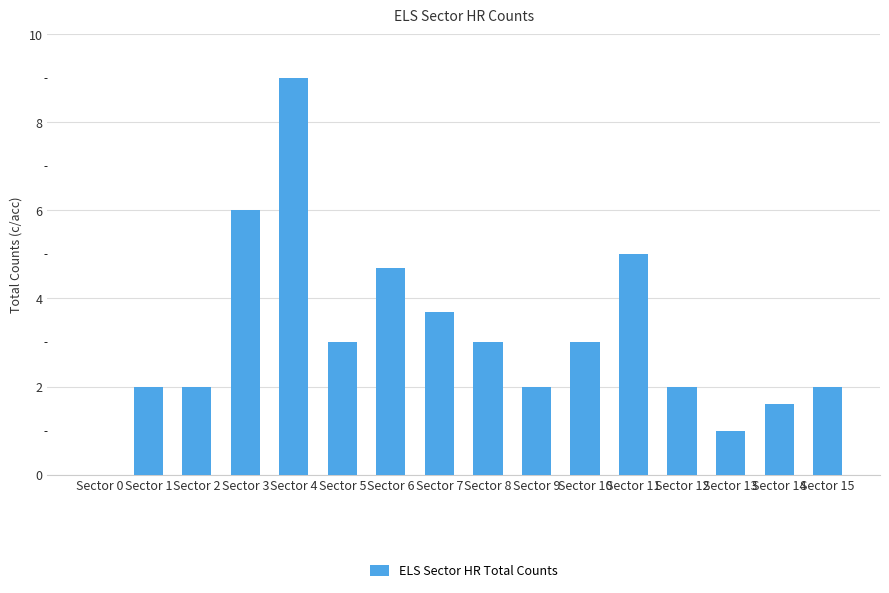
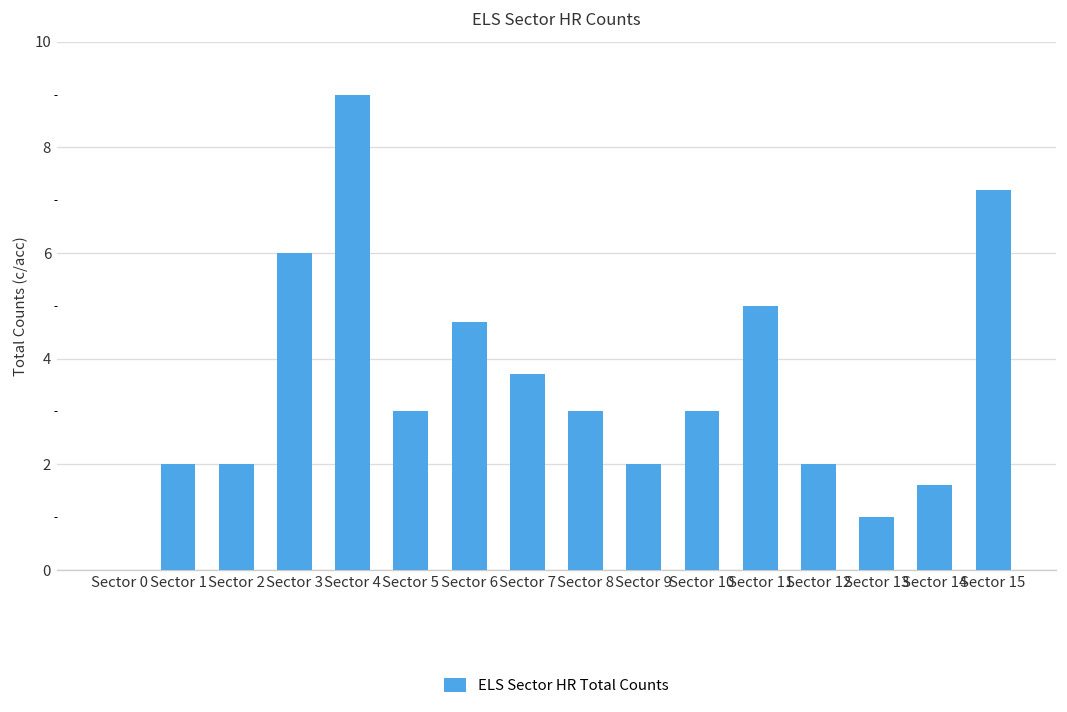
  {
    "Sector 0": 0.0,
    "Sector 1": 2.0,
    "Sector 2": 2.0,
    "Sector 3": 6.0,
    "Sector 4": 9.0,
    "Sector 5": 3.0,
    "Sector 6": 4.7,
    "Sector 7": 3.7,
    "Sector 8": 3.0,
    "Sector 9": 2.0,
    "Sector 10": 3.0,
    "Sector 11": 5.0,
    "Sector 12": 2.0,
    "Sector 13": 1.0,
    "Sector 14": 1.6,
-   "Sector 15": 2.0
+   "Sector 15": 7.2
  }
